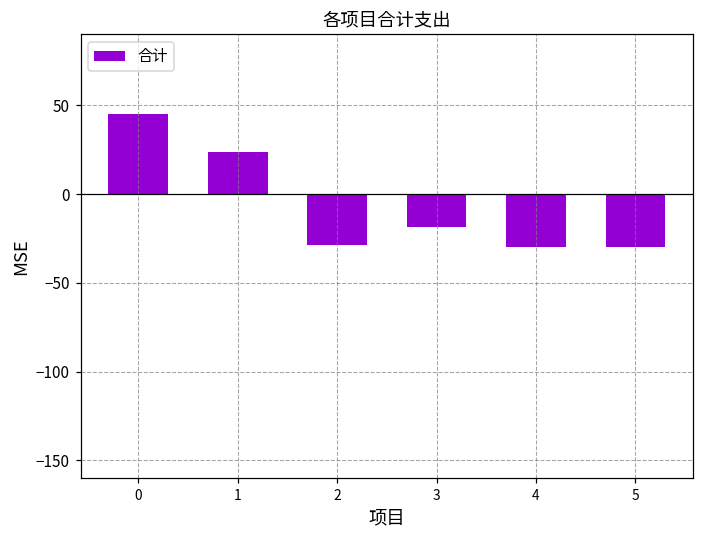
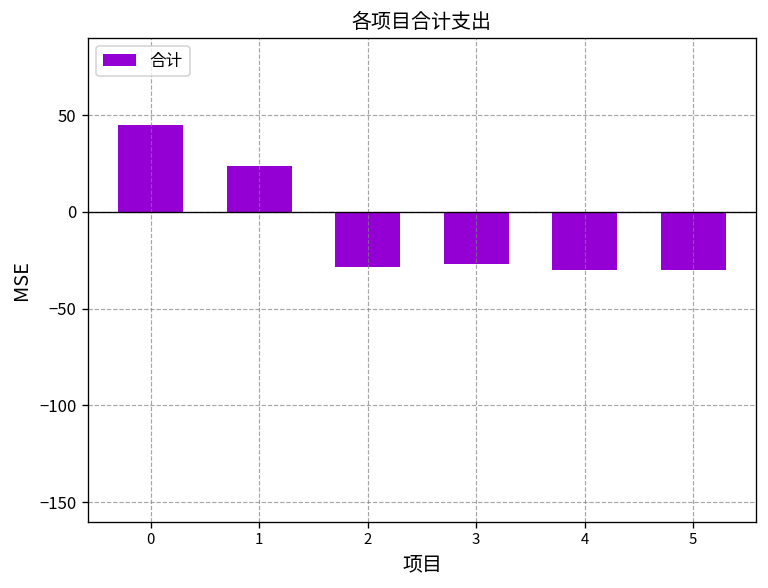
  {
    "0": 45,
    "1": 24,
    "2": -29,
-   "3": -18,
+   "3": -27,
    "4": -30,
    "5": -30
  }
